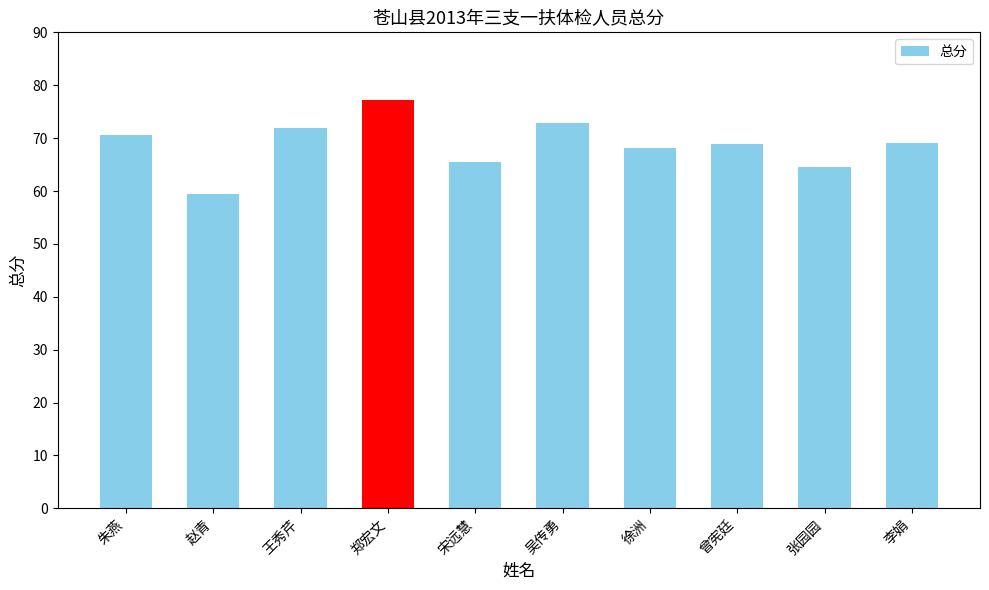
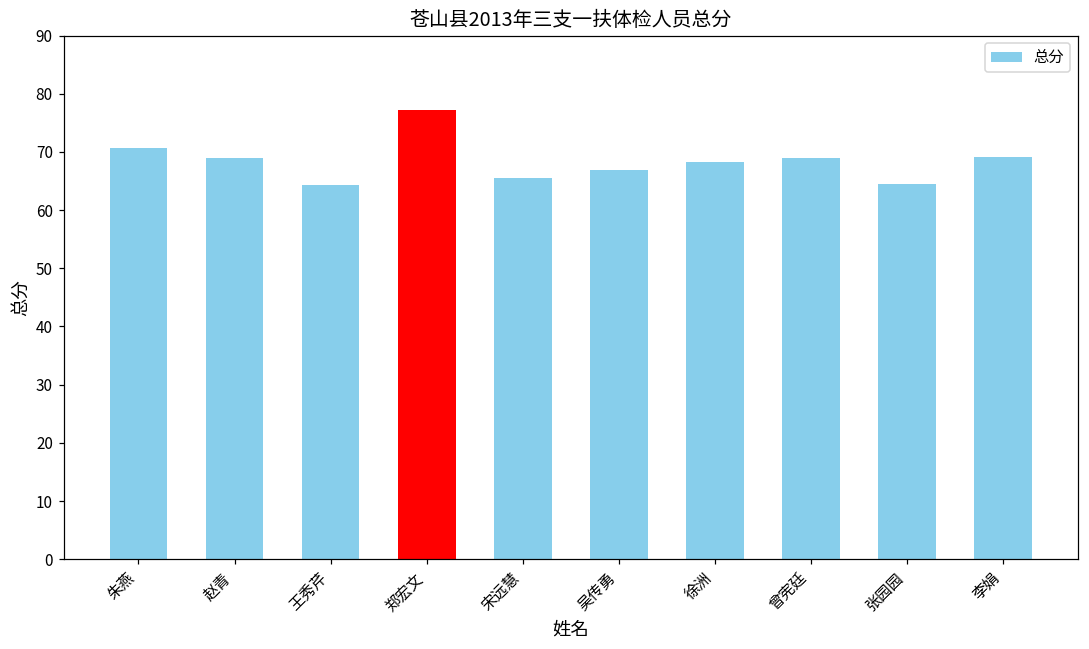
  {
    "朱燕": 71,
-   "赵青": 60,
-   "王秀芹": 72,
+   "赵青": 69,
+   "王秀芹": 64,
    "郑宏文": 77,
    "宋远慧": 65,
-   "吴传勇": 73,
+   "吴传勇": 67,
    "徐洲": 68,
    "曾宪廷": 69,
    "张园园": 64,
    "李娟": 69
  }
